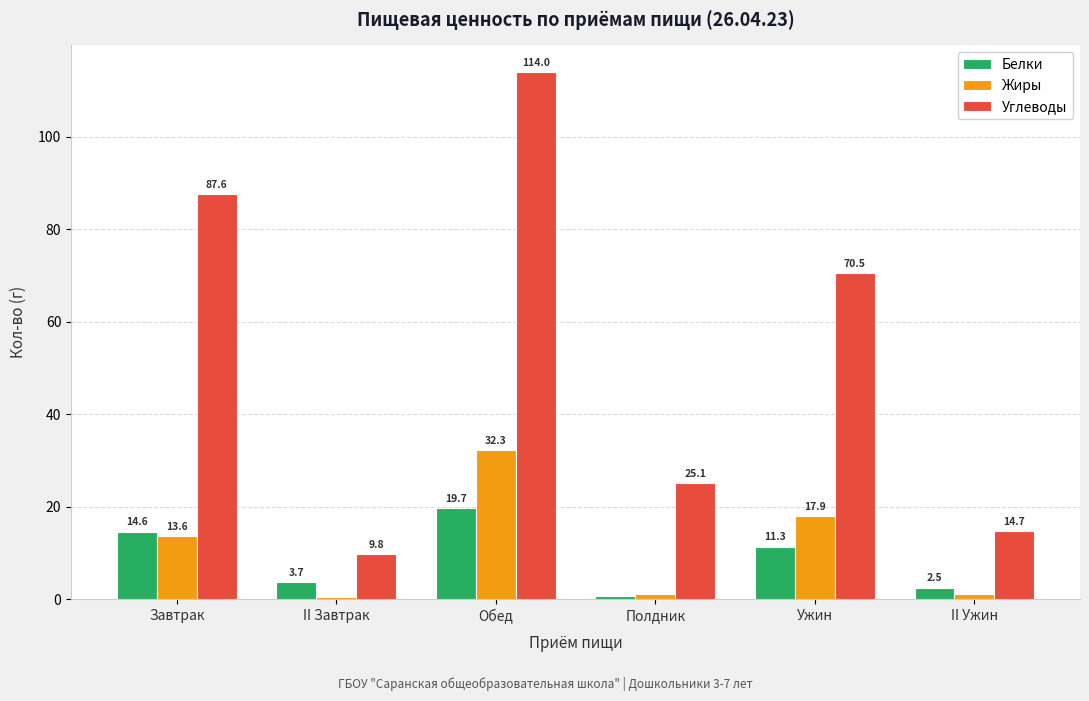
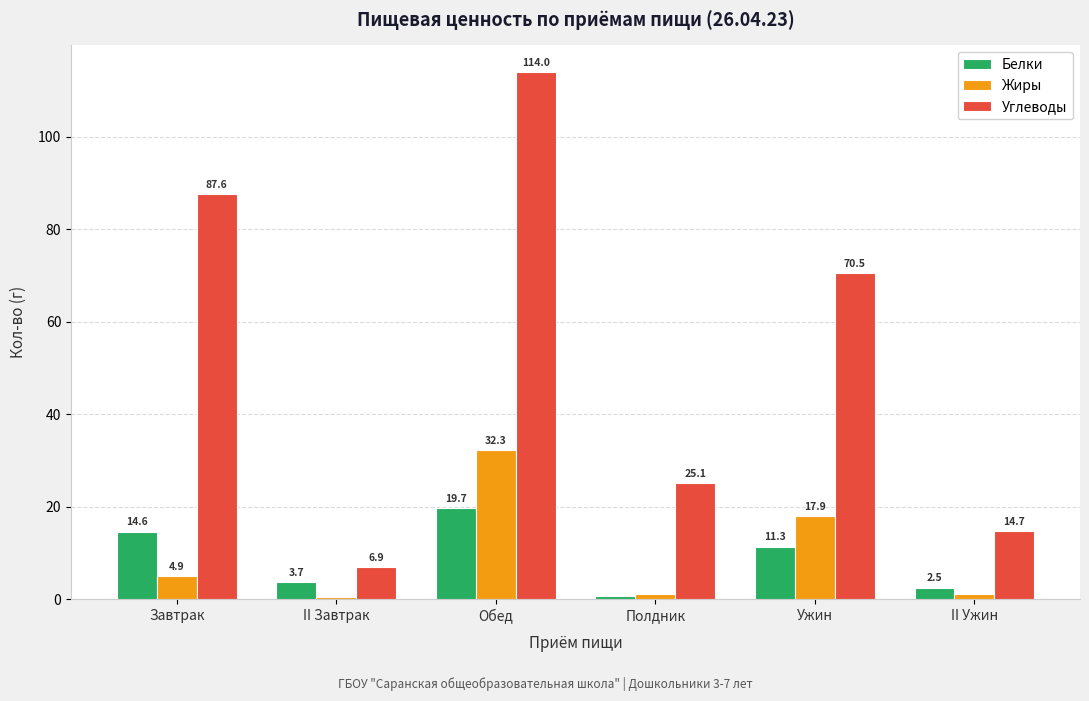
  {
    "Белки": {
      "Завтрак": 14.6,
      "II Завтрак": 3.7,
      "Обед": 19.7,
      "Ужин": 11.3,
      "II Ужин": 2.5
    },
    "Жиры": {
-     "Завтрак": 13.6,
+     "Завтрак": 4.9,
      "Обед": 32.3,
      "Ужин": 17.9
    },
    "Углеводы": {
      "Завтрак": 87.6,
-     "II Завтрак": 9.8,
+     "II Завтрак": 6.9,
      "Обед": 114.0,
      "Полдник": 25.1,
      "Ужин": 70.5,
      "II Ужин": 14.7
    }
  }
